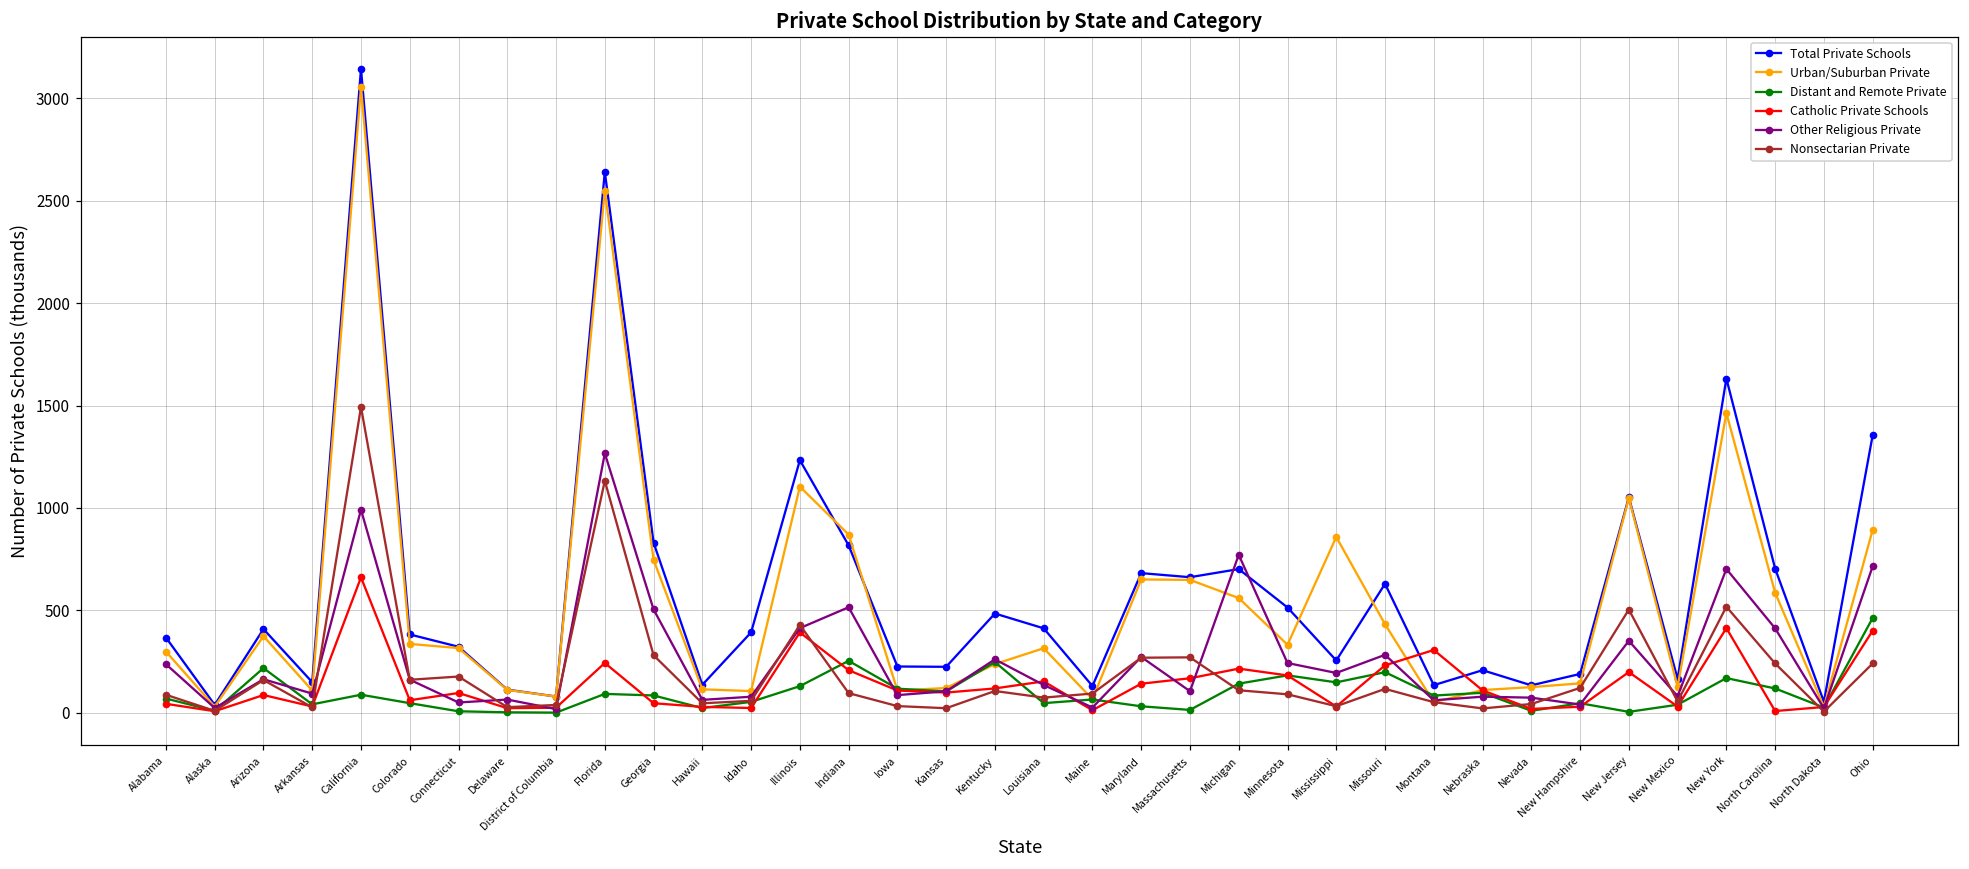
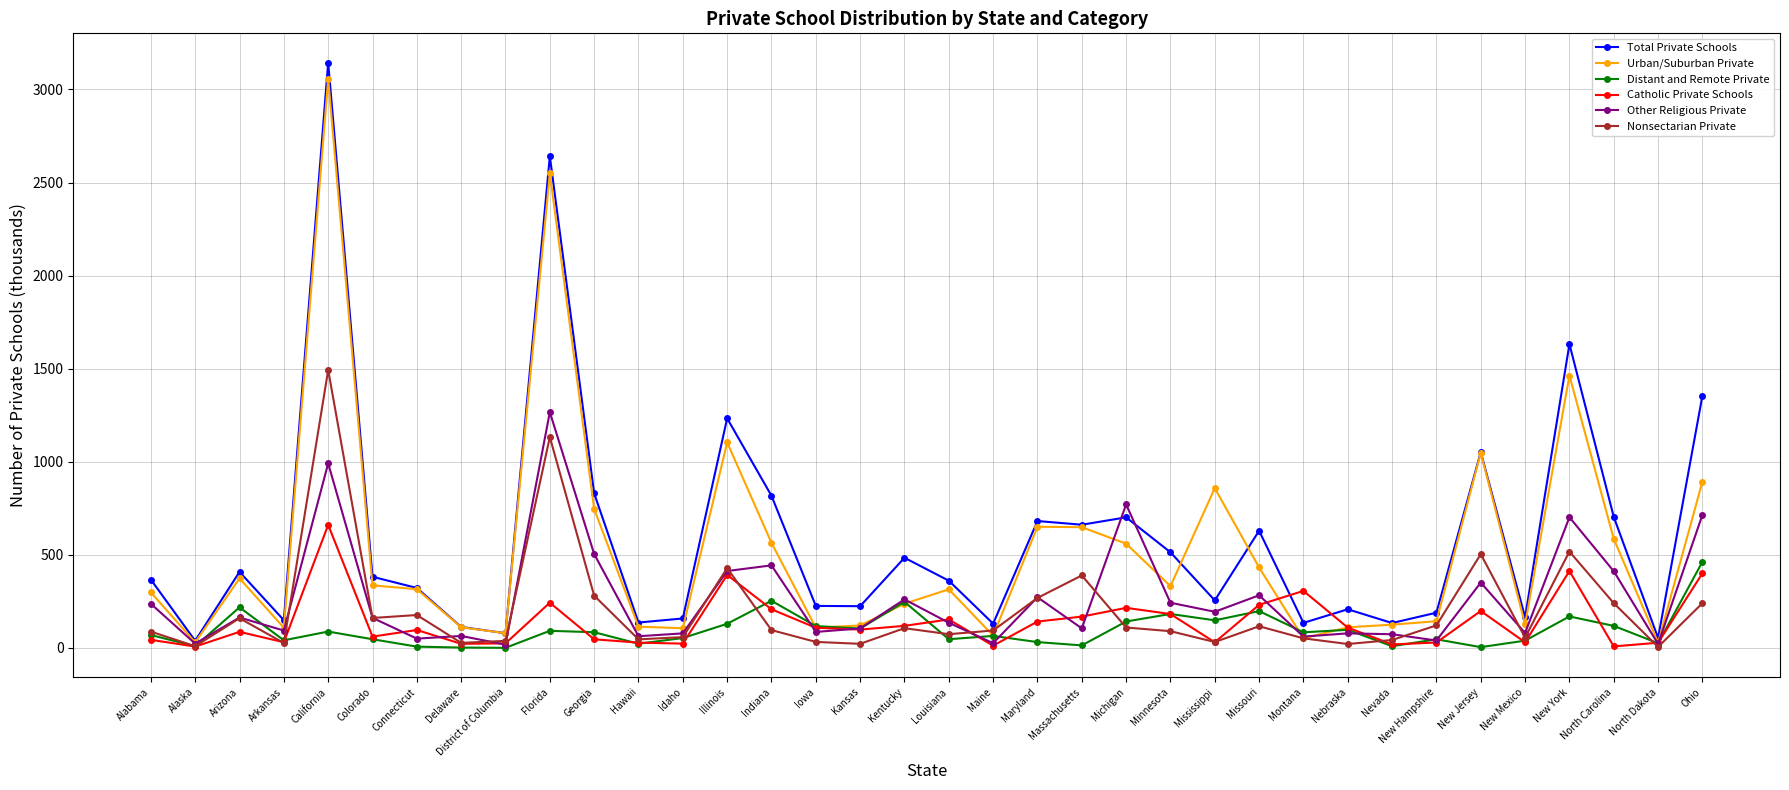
  {
    "Total Private Schools": {
      "Alabama": 370,
      "Arizona": 410,
      "Arkansas": 150,
      "California": 3140,
      "Colorado": 380,
      "Florida": 2640,
      "Georgia": 830,
      "Hawaii": 140,
-     "Idaho": 390,
+     "Idaho": 160,
      "Illinois": 1230,
      "Indiana": 820,
      "Iowa": 230,
      "Kansas": 220,
      "Kentucky": 480,
-     "Louisiana": 410,
+     "Louisiana": 360,
      "Maine": 130,
      "Maryland": 680,
      "Michigan": 700,
      "Minnesota": 510,
      "Mississippi": 250,
      "Missouri": 630,
      "Montana": 130,
      "Nebraska": 210,
      "New Hampshire": 190,
      "New Mexico": 160,
      "New York": 1630,
      "North Carolina": 700,
      "North Dakota": 50,
      "Ohio": 1350
    },
    "Urban/Suburban Private": {
      "Alabama": 300,
      "Arizona": 370,
      "Arkansas": 110,
      "California": 3060,
      "Colorado": 340,
      "Florida": 2550,
      "Georgia": 750,
      "Hawaii": 110,
      "Idaho": 110,
      "Illinois": 1100,
-     "Indiana": 870,
+     "Indiana": 560,
      "Kansas": 120,
      "Louisiana": 310,
      "Maryland": 650,
      "Michigan": 560,
      "Minnesota": 330,
      "Mississippi": 860,
      "Missouri": 430,
      "New Hampshire": 140,
      "New Mexico": 130,
      "New York": 1460,
      "North Carolina": 590,
      "Ohio": 890
    },
    "Distant and Remote Private": {
      "Alabama": 70,
      "Arizona": 220,
      "California": 90,
      "Colorado": 50,
      "Connecticut": 10,
      "Delaware": 0,
      "District of Columbia": 0,
      "Florida": 90,
      "Georgia": 80,
      "Illinois": 130,
      "Indiana": 250,
      "Louisiana": 50,
      "Maryland": 30,
      "Massachusetts": 10,
      "Michigan": 140,
      "Mississippi": 150,
      "Missouri": 200,
      "Montana": 80,
      "New Jersey": 0,
      "New York": 170,
      "North Carolina": 120,
      "Ohio": 460
    },
    "Catholic Private Schools": {
      "Alabama": 40,
      "Arizona": 90,
      "California": 660,
      "Colorado": 60,
      "Connecticut": 100,
      "Florida": 240,
      "Georgia": 50,
      "Idaho": 20,
      "Illinois": 390,
      "Indiana": 210,
      "Louisiana": 150,
      "Maryland": 140,
      "Massachusetts": 170,
      "Michigan": 210,
      "Missouri": 230,
      "Montana": 310,
      "New Jersey": 200,
      "New York": 410,
      "North Carolina": 10,
      "Ohio": 400
    },
    "Other Religious Private": {
      "Alabama": 240,
      "Arkansas": 90,
      "California": 990,
      "Connecticut": 50,
      "Delaware": 60,
      "Florida": 1270,
      "Georgia": 500,
      "Hawaii": 60,
      "Idaho": 80,
      "Illinois": 410,
-     "Indiana": 510,
+     "Indiana": 440,
      "Iowa": 90,
      "Louisiana": 130,
      "Massachusetts": 100,
      "Michigan": 770,
      "Minnesota": 240,
      "Mississippi": 190,
      "Missouri": 280,
      "Nebraska": 80,
      "Nevada": 70,
      "New Jersey": 350,
      "New Mexico": 80,
      "New York": 700,
      "North Carolina": 410,
      "Ohio": 710
    },
    "Nonsectarian Private": {
      "Alabama": 90,
      "California": 1490,
      "Connecticut": 180,
      "Florida": 1130,
      "Georgia": 280,
      "Hawaii": 50,
      "Illinois": 430,
      "Indiana": 100,
      "Iowa": 30,
      "Kansas": 20,
      "Louisiana": 70,
      "Maine": 90,
-     "Massachusetts": 270,
+     "Massachusetts": 390,
      "Michigan": 110,
      "Minnesota": 90,
      "Missouri": 120,
      "Nebraska": 20,
      "Nevada": 40,
      "New Hampshire": 120,
      "New Jersey": 500,
      "New Mexico": 50,
      "New York": 520,
      "North Carolina": 240,
      "North Dakota": 0,
      "Ohio": 240
    }
  }
